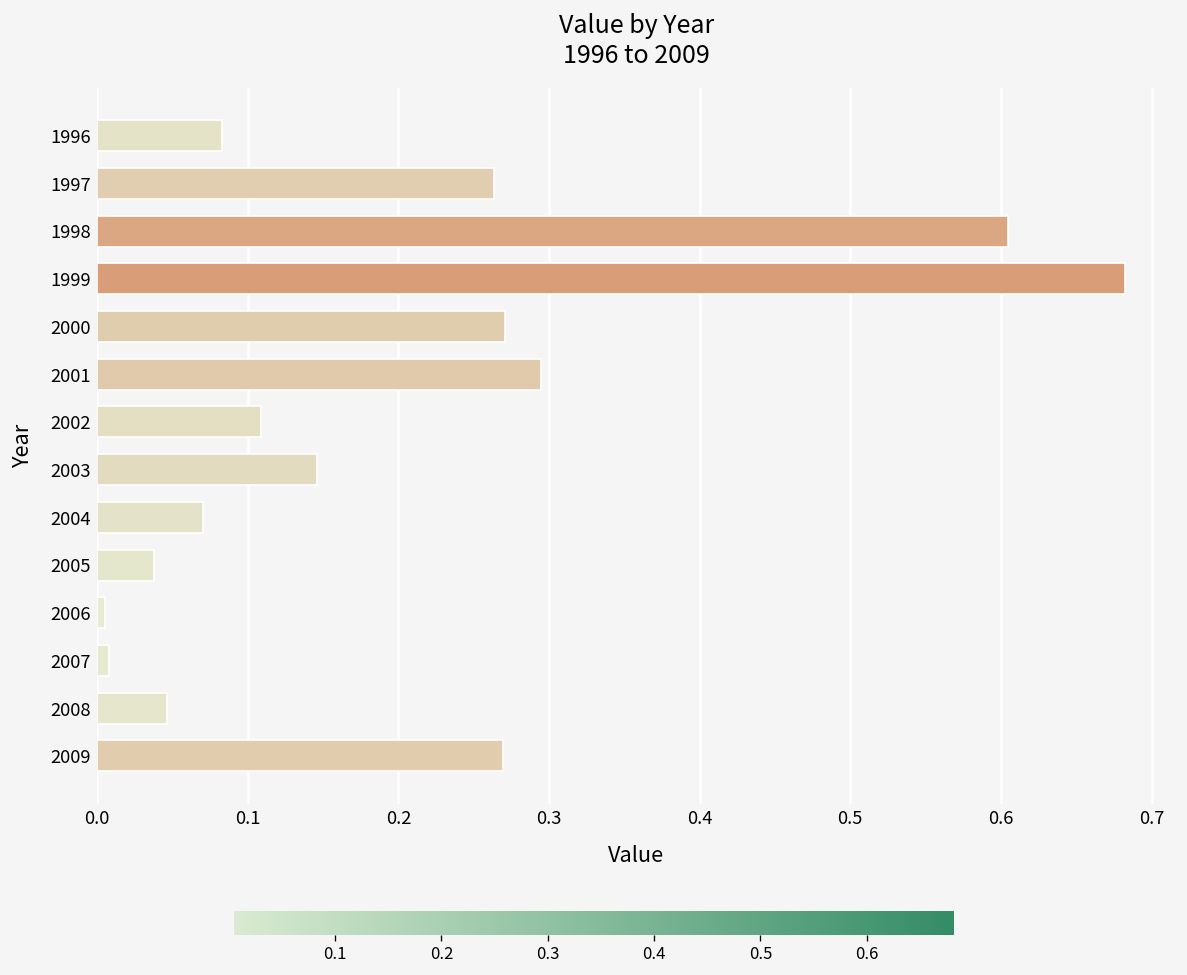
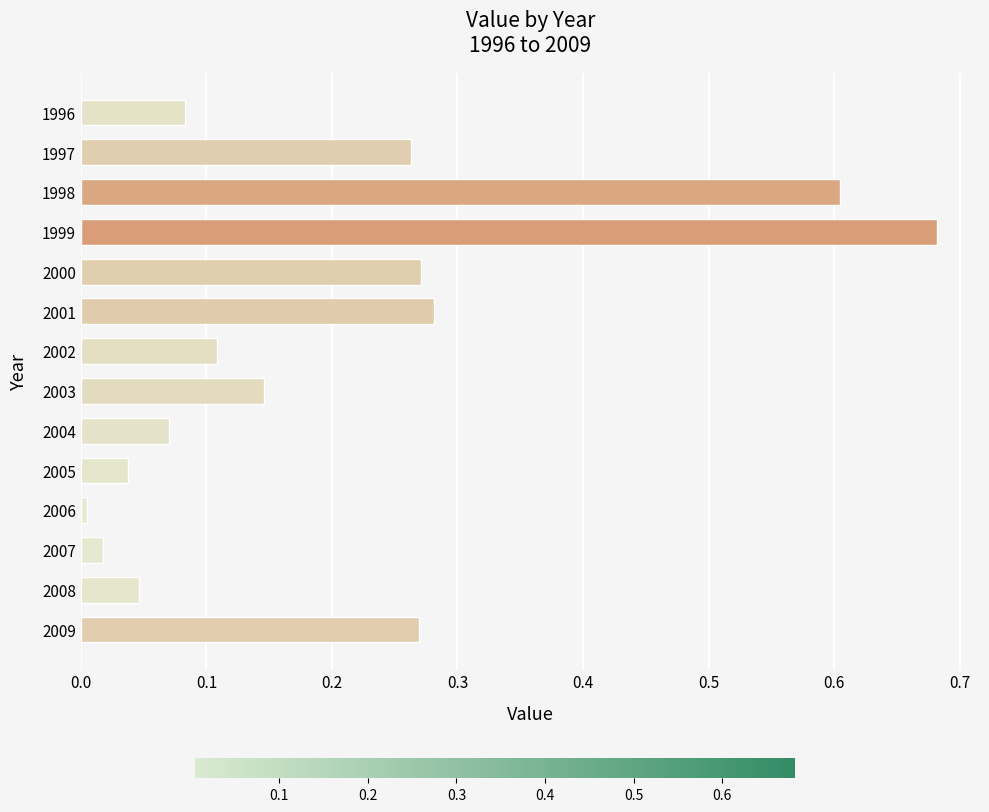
  {
    "1996": 0.083,
    "1997": 0.263,
    "1998": 0.604,
    "1999": 0.682,
    "2000": 0.271,
-   "2001": 0.295,
+   "2001": 0.281,
    "2002": 0.109,
    "2003": 0.146,
    "2004": 0.070,
    "2005": 0.038,
    "2006": 0.005,
-   "2007": 0.008,
+   "2007": 0.018,
    "2008": 0.046,
    "2009": 0.269
  }
